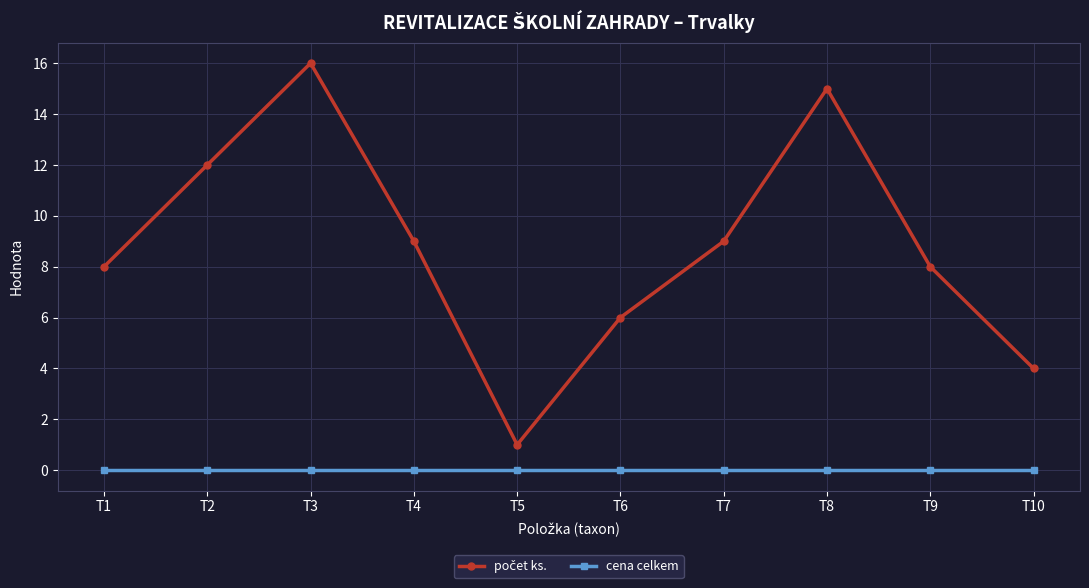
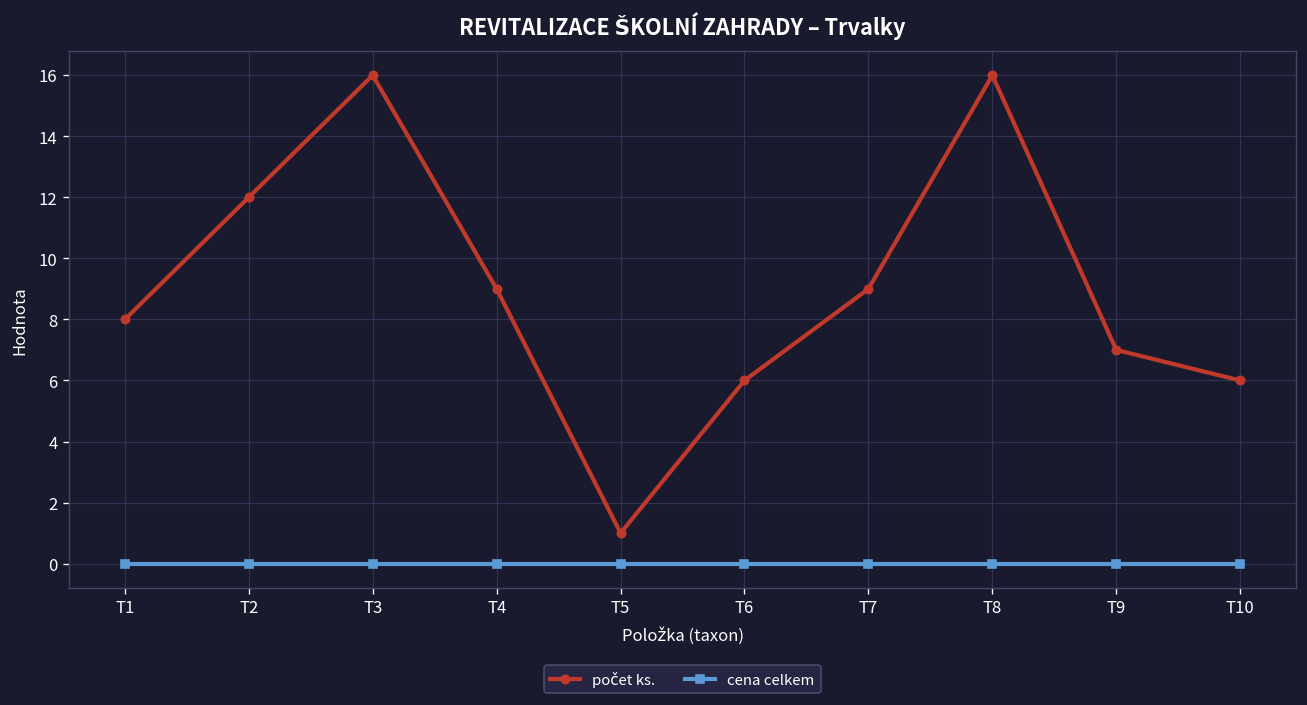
  {
    "počet ks.": {
      "T1": 8,
      "T2": 12,
      "T3": 16,
      "T4": 9,
      "T5": 1,
      "T6": 6,
      "T7": 9,
-     "T8": 15,
-     "T9": 8,
-     "T10": 4
+     "T8": 16,
+     "T9": 7,
+     "T10": 6
    },
    "cena celkem": {
      "T1": 0,
      "T2": 0,
      "T3": 0,
      "T4": 0,
      "T5": 0,
      "T6": 0,
      "T7": 0,
      "T8": 0,
      "T9": 0,
      "T10": 0
    }
  }
